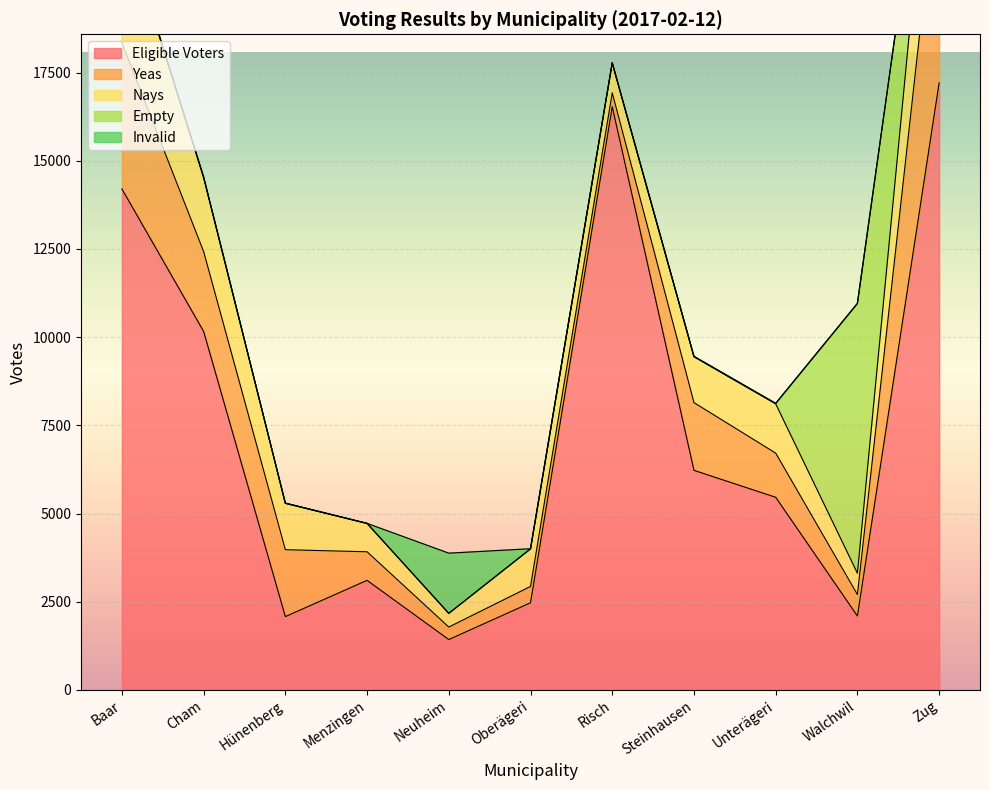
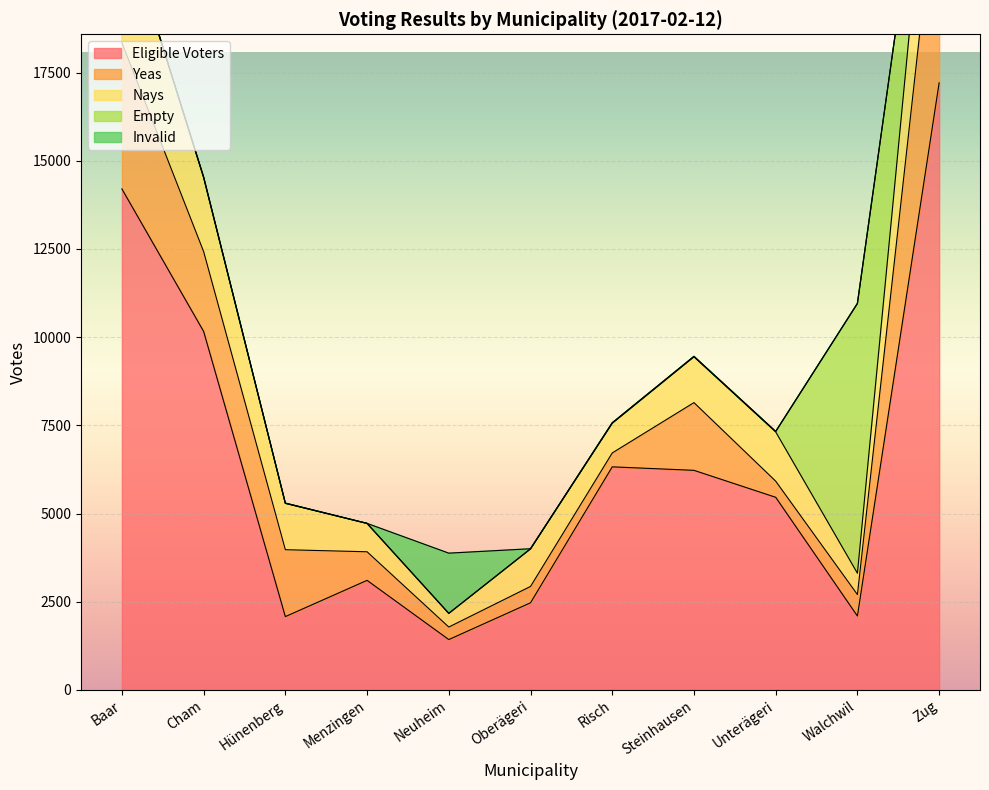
  {
    "Eligible Voters": {
      "Baar": 14200,
      "Cham": 10200,
      "Hünenberg": 2100,
      "Menzingen": 3100,
      "Neuheim": 1400,
      "Oberägeri": 2500,
-     "Risch": 16500,
+     "Risch": 6300,
      "Steinhausen": 6200,
      "Unterägeri": 5500,
      "Walchwil": 2100,
      "Zug": 17200
    },
    "Yeas": {
      "Cham": 2300,
      "Hünenberg": 1900,
      "Menzingen": 800,
      "Neuheim": 400,
      "Oberägeri": 500,
      "Risch": 400,
      "Steinhausen": 1900,
-     "Unterägeri": 1300,
+     "Unterägeri": 500,
      "Walchwil": 600
    },
    "Nays": {
      "Walchwil": 600
    },
    "Invalid": {
      "Neuheim": 1700
    }
  }
